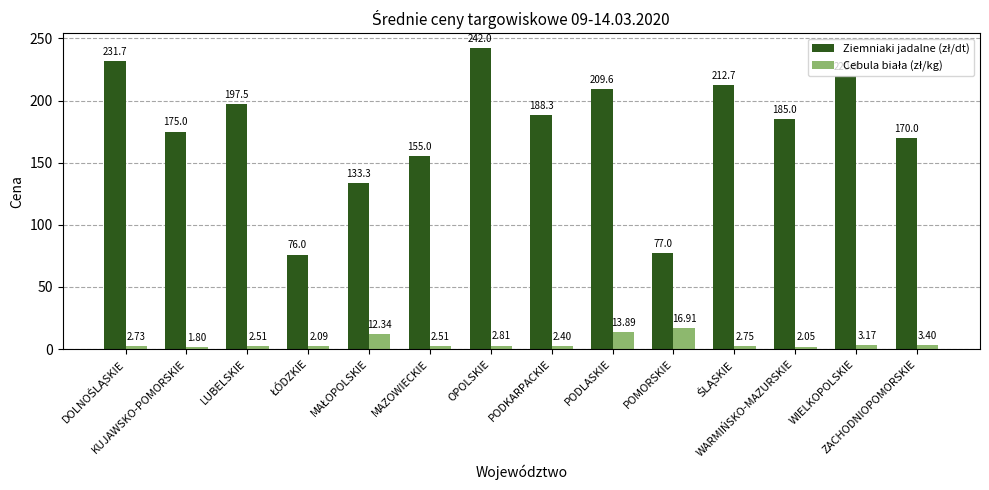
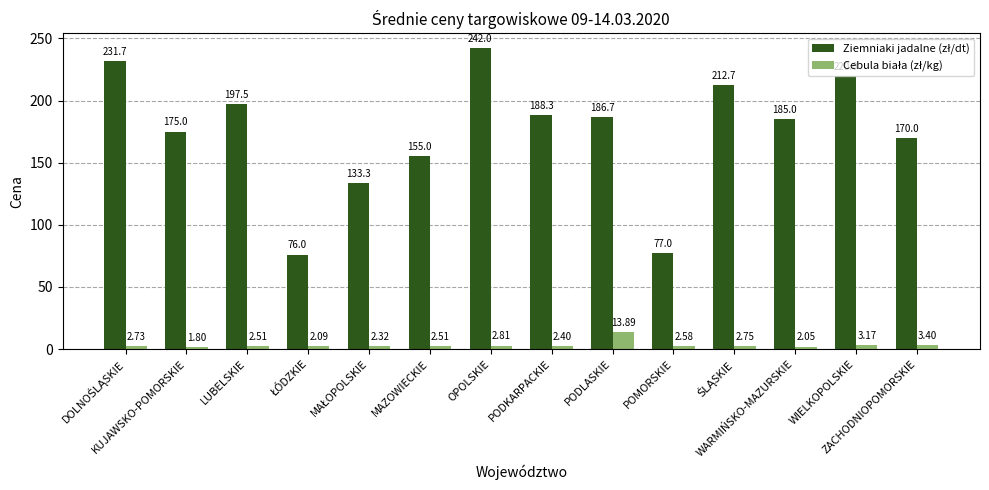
  {
    "Ziemniaki jadalne (zł/dt)": {
      "DOLNOŚLĄSKIE": 231.7,
      "KUJAWSKO-POMORSKIE": 175.0,
      "LUBELSKIE": 197.5,
      "ŁÓDZKIE": 76.0,
      "MAŁOPOLSKIE": 133.3,
      "MAZOWIECKIE": 155.0,
      "OPOLSKIE": 242.0,
      "PODKARPACKIE": 188.3,
-     "PODLASKIE": 209.6,
+     "PODLASKIE": 186.7,
      "POMORSKIE": 77.0,
      "ŚLĄSKIE": 212.7,
      "WARMIŃSKO-MAZURSKIE": 185.0,
      "ZACHODNIOPOMORSKIE": 170.0
    },
    "Cebula biała (zł/kg)": {
      "DOLNOŚLĄSKIE": 2.73,
      "KUJAWSKO-POMORSKIE": 1.80,
      "LUBELSKIE": 2.51,
      "ŁÓDZKIE": 2.09,
-     "MAŁOPOLSKIE": 12.34,
+     "MAŁOPOLSKIE": 2.32,
      "MAZOWIECKIE": 2.51,
      "OPOLSKIE": 2.81,
      "PODKARPACKIE": 2.40,
      "PODLASKIE": 13.89,
-     "POMORSKIE": 16.91,
+     "POMORSKIE": 2.58,
      "ŚLĄSKIE": 2.75,
      "WARMIŃSKO-MAZURSKIE": 2.05,
      "WIELKOPOLSKIE": 3.17,
      "ZACHODNIOPOMORSKIE": 3.40
    }
  }
